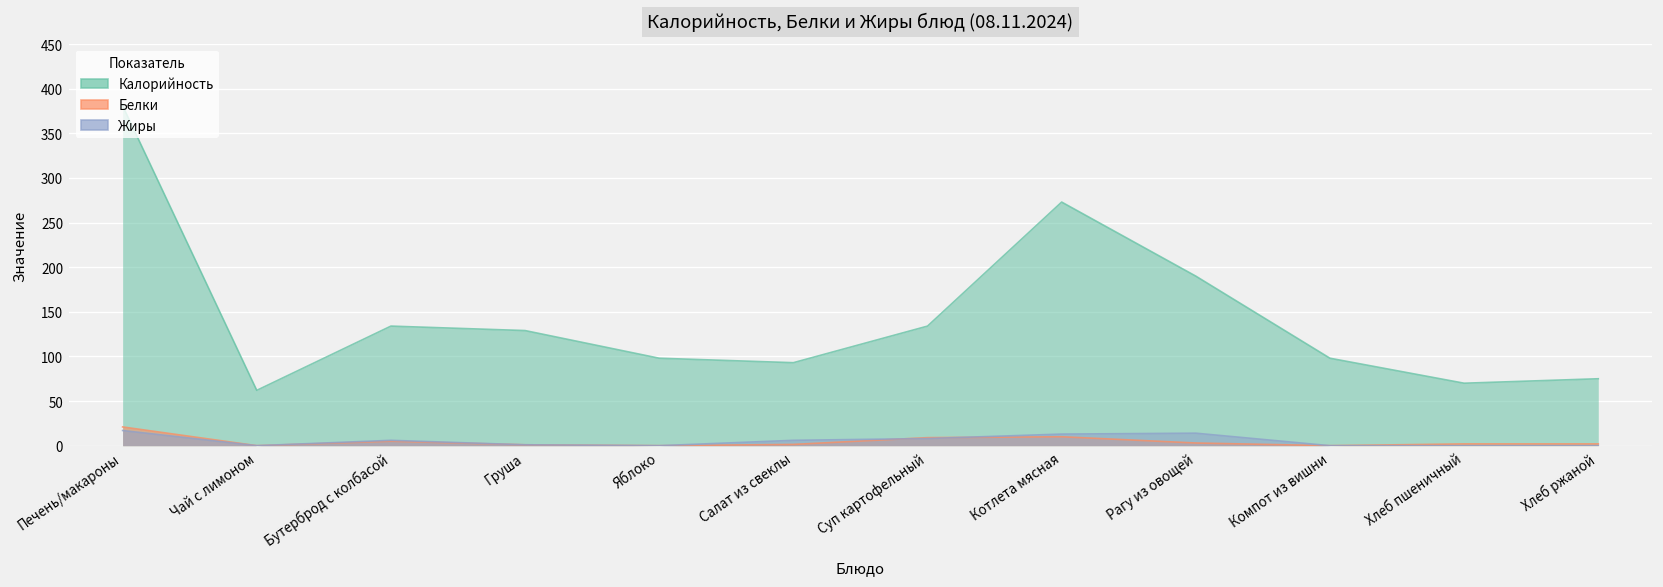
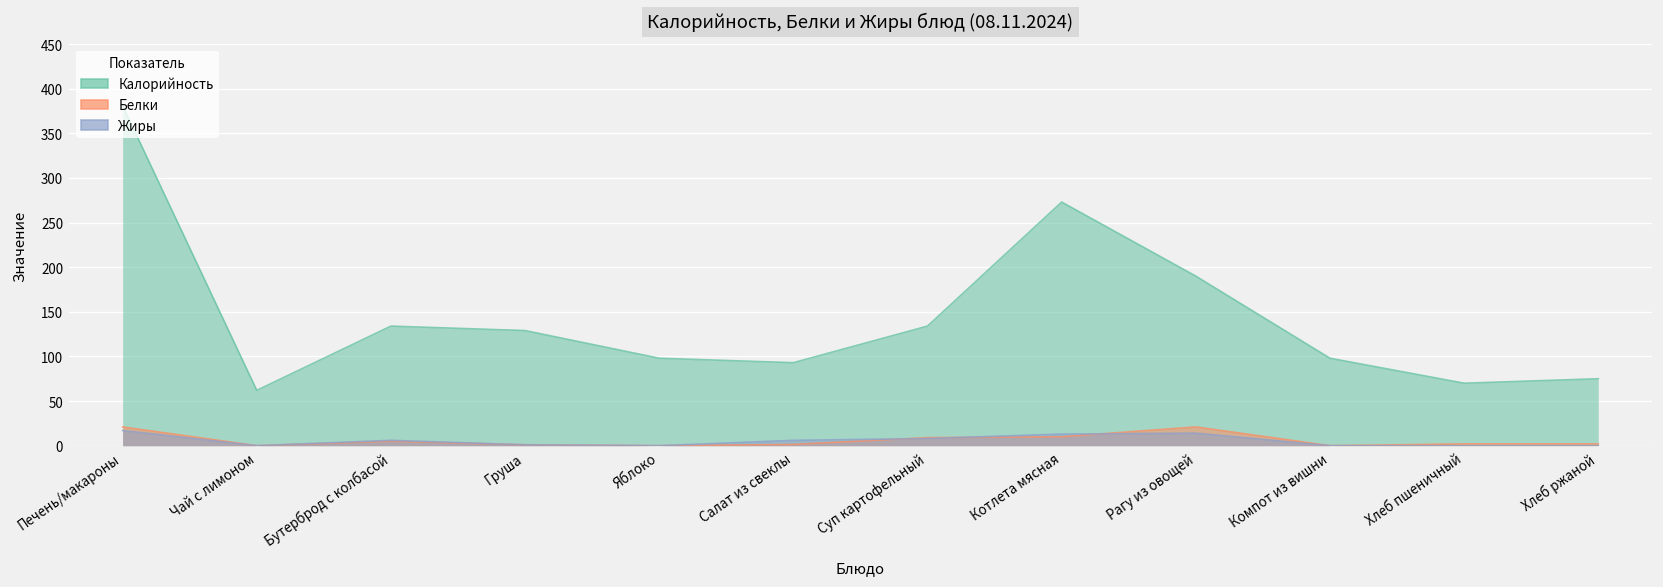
  {
    "Белки": {
      "Печень/макароны": 20,
      "Салат из свеклы": 0,
-     "Рагу из овощей": 0
+     "Рагу из овощей": 20
    }
  }
